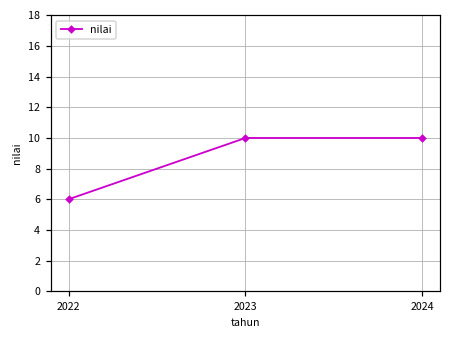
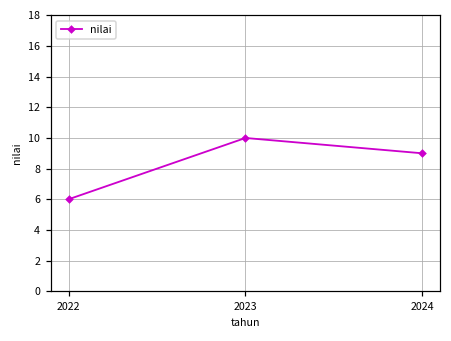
  {
    "2022": 6,
    "2023": 10,
-   "2024": 10
+   "2024": 9
  }
